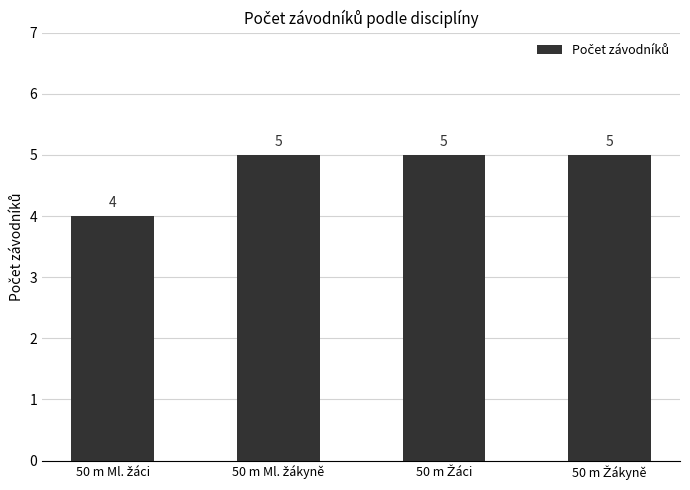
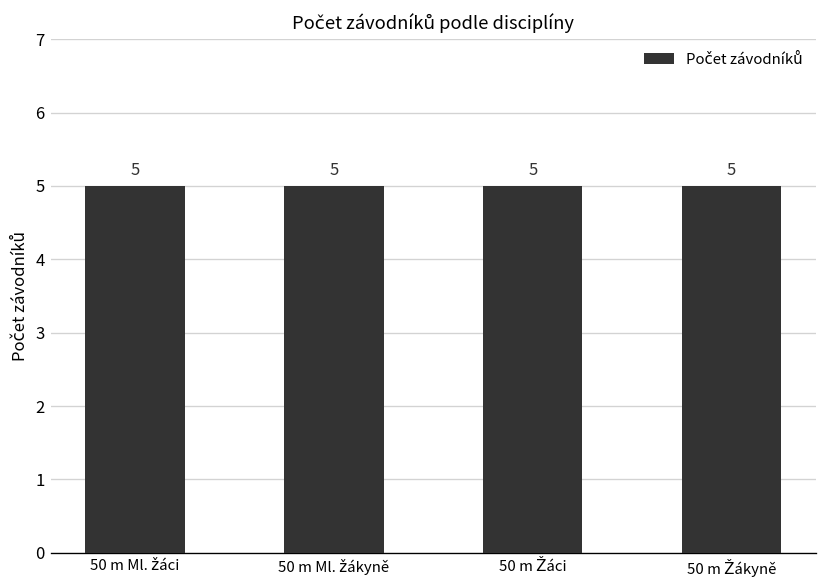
  {
-   "50 m Ml. žáci": 4,
+   "50 m Ml. žáci": 5,
    "50 m Ml. žákyně": 5,
    "50 m Žáci": 5,
    "50 m Žákyně": 5
  }
